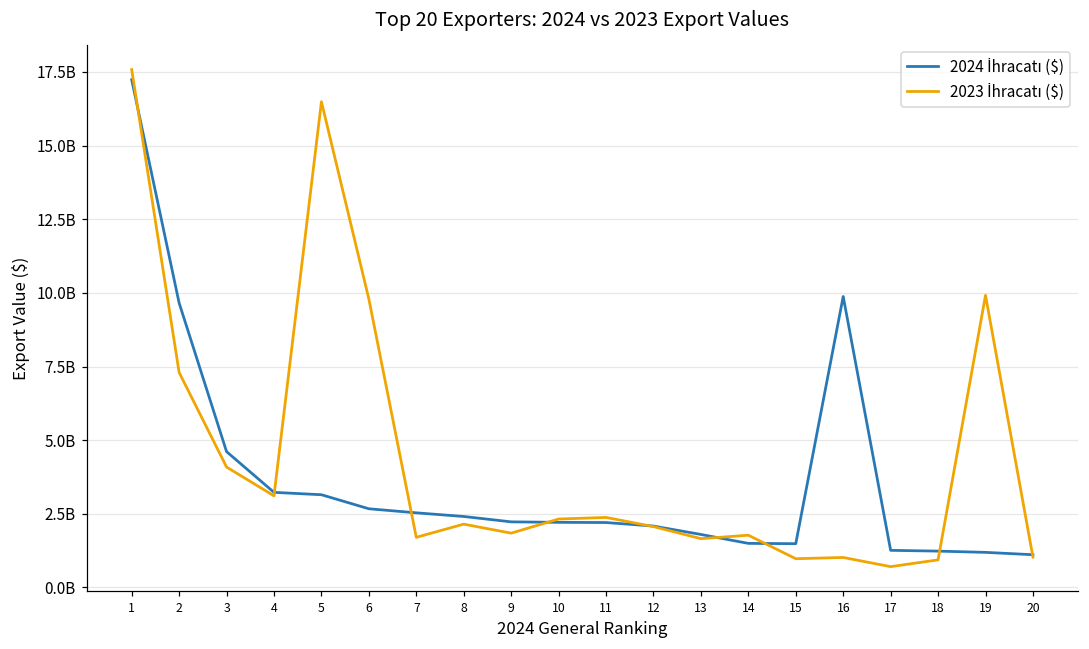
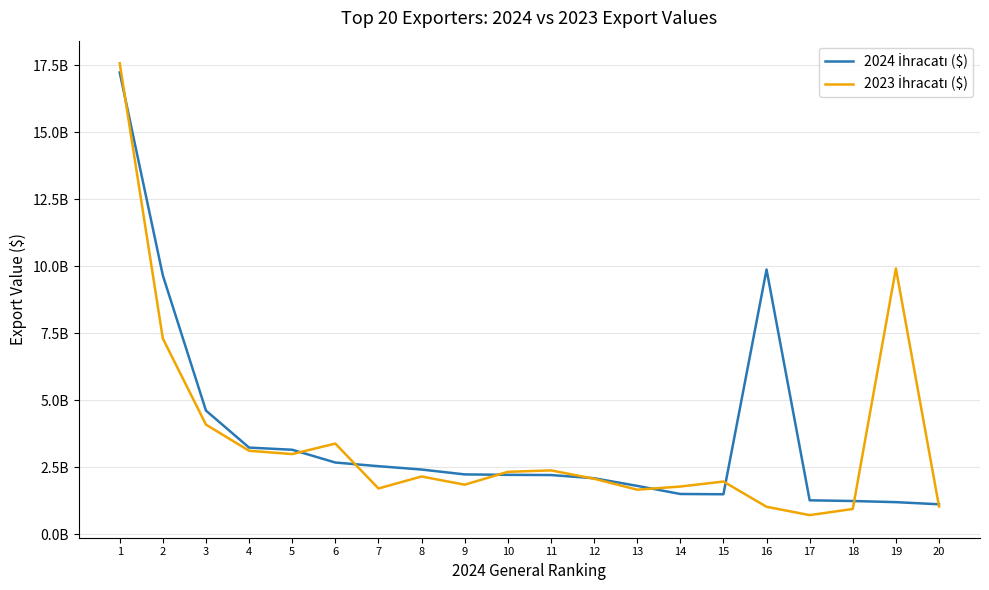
  {
    "2024 İhracatı ($)": {
      "1": 17200000000,
      "2": 9700000000,
      "3": 4600000000,
      "4": 3200000000,
      "5": 3100000000,
      "6": 2700000000,
      "7": 2500000000,
      "8": 2400000000,
      "9": 2200000000,
      "10": 2200000000,
      "11": 2200000000,
      "13": 1800000000,
      "14": 1500000000,
      "15": 1500000000,
      "16": 9900000000,
      "17": 1300000000,
      "18": 1200000000,
      "19": 1200000000
    },
    "2023 İhracatı ($)": {
      "1": 17600000000,
      "2": 7300000000,
      "3": 4100000000,
      "4": 3100000000,
-     "5": 16500000000,
-     "6": 9800000000,
+     "5": 3000000000,
+     "6": 3400000000,
      "7": 1700000000,
      "8": 2200000000,
      "9": 1800000000,
      "10": 2300000000,
      "11": 2400000000,
      "13": 1700000000,
      "14": 1800000000,
-     "15": 1000000000,
+     "15": 2000000000,
      "16": 1000000000,
      "17": 700000000,
      "18": 900000000,
      "19": 9900000000
    }
  }
